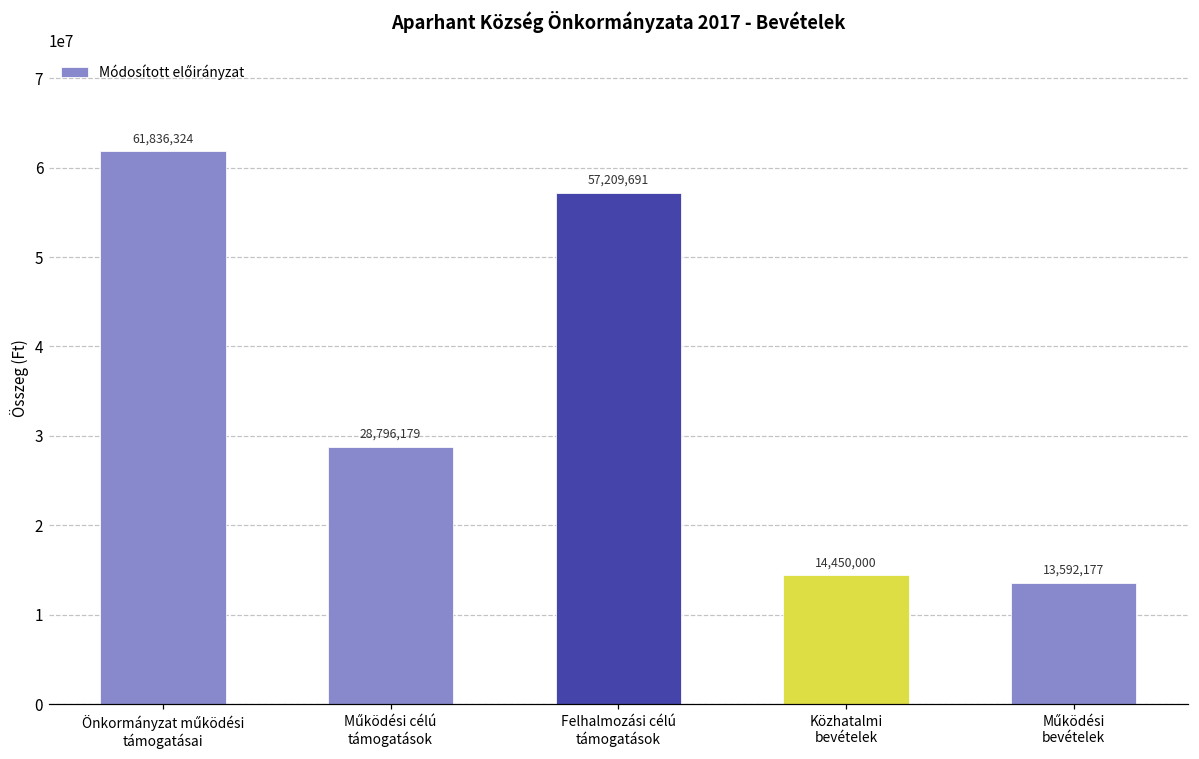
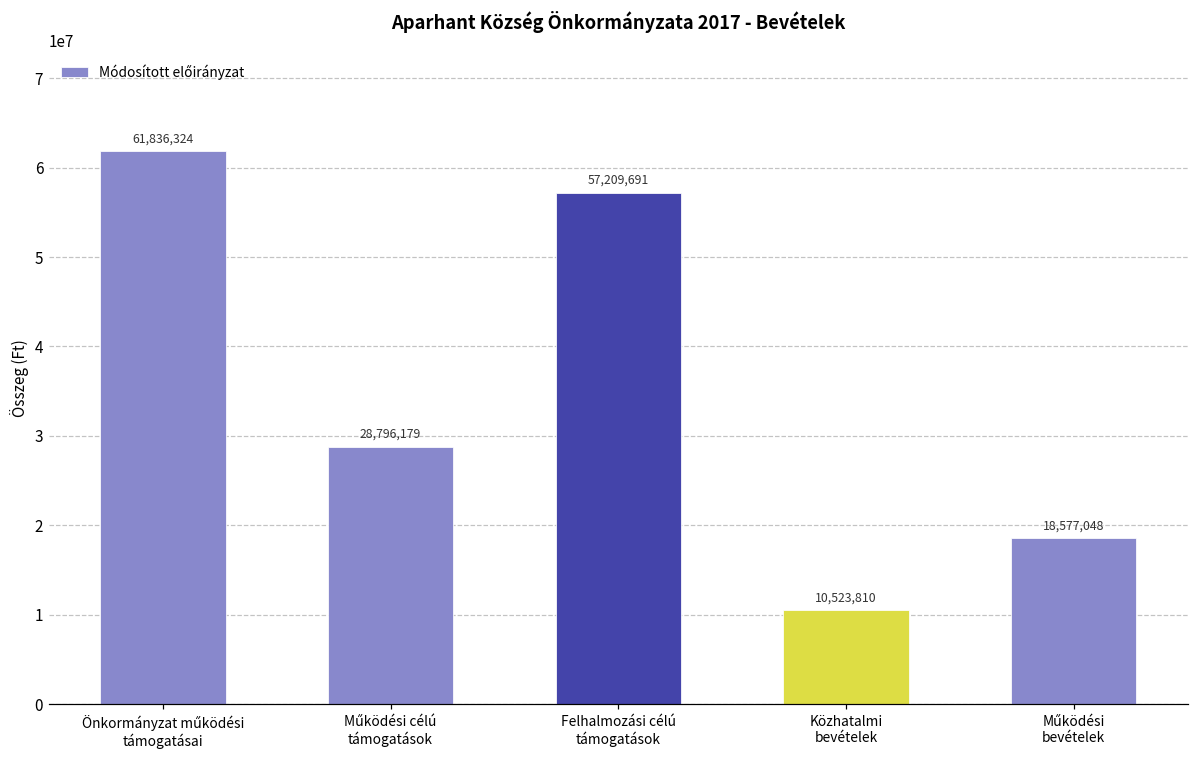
  {
    "Önkormányzat működési támogatásai": "61,836,324",
    "Működési célú támogatások": "28,796,179",
    "Felhalmozási célú támogatások": "57,209,691",
-   "Közhatalmi bevételek": "14,450,000",
-   "Működési bevételek": "13,592,177"
+   "Közhatalmi bevételek": "10,523,810",
+   "Működési bevételek": "18,577,048"
  }
